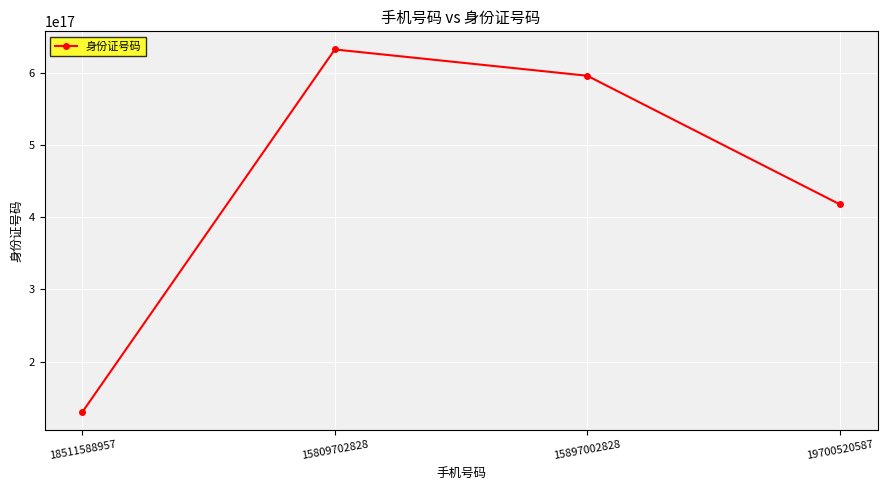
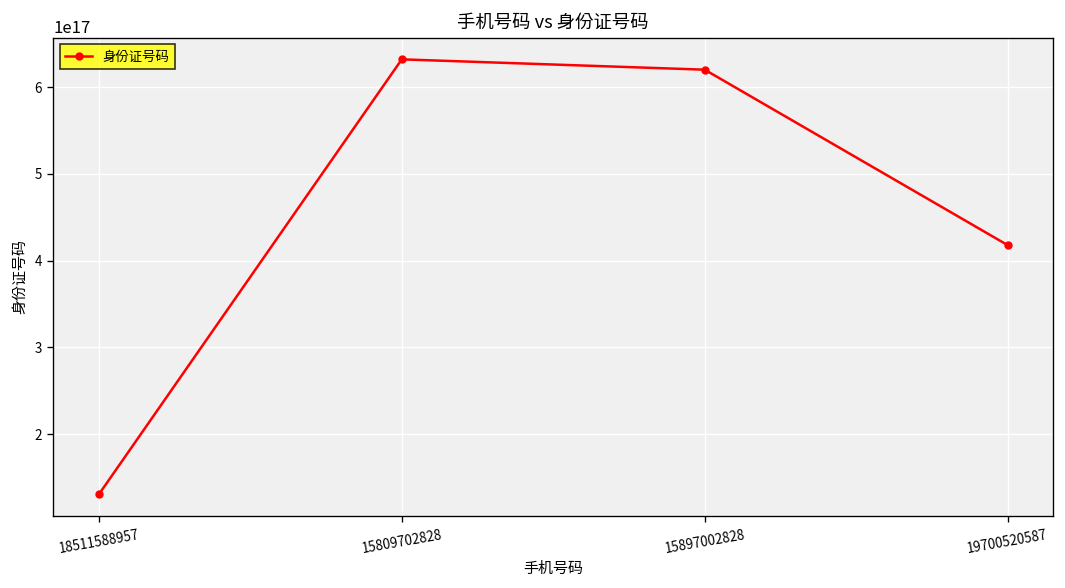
  {
    "18511588957": 130000000000000000,
    "15809702828": 630000000000000000,
-   "15897002828": 600000000000000000,
+   "15897002828": 620000000000000000,
    "19700520587": 420000000000000000
  }
